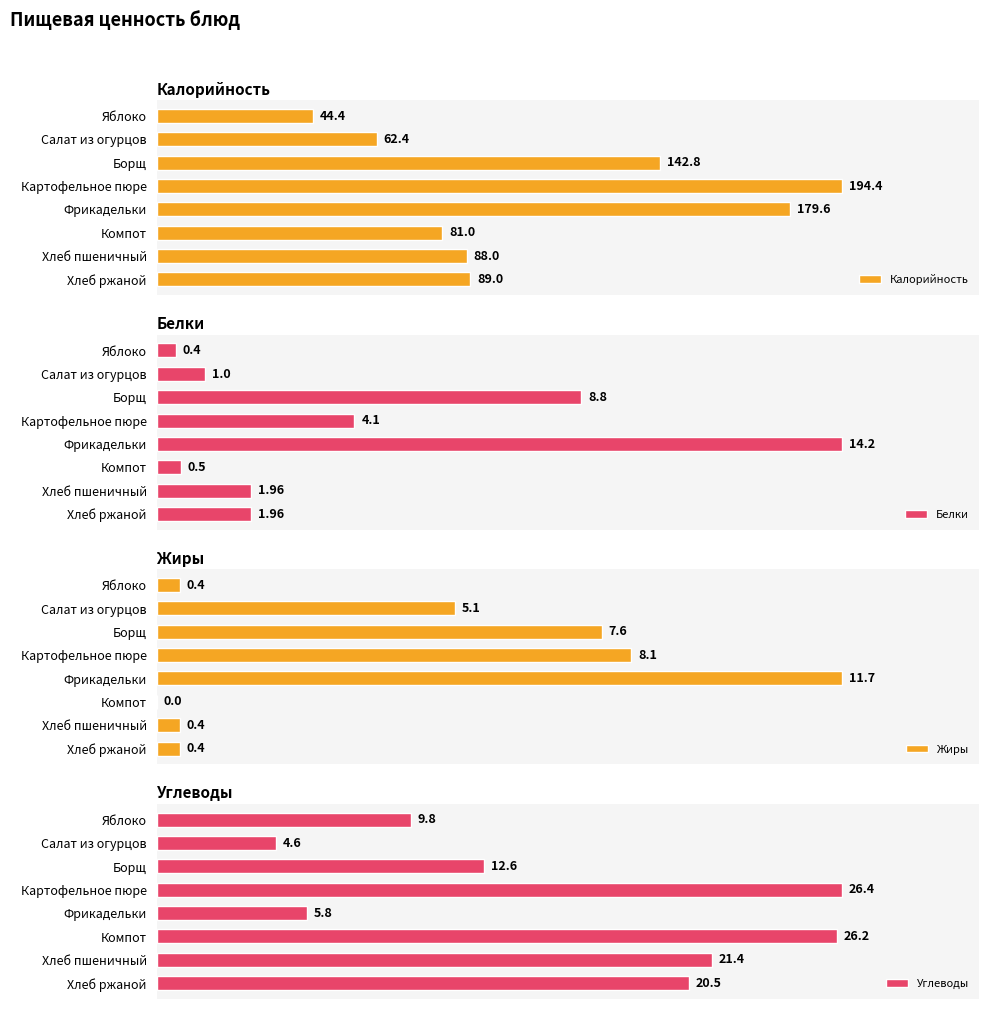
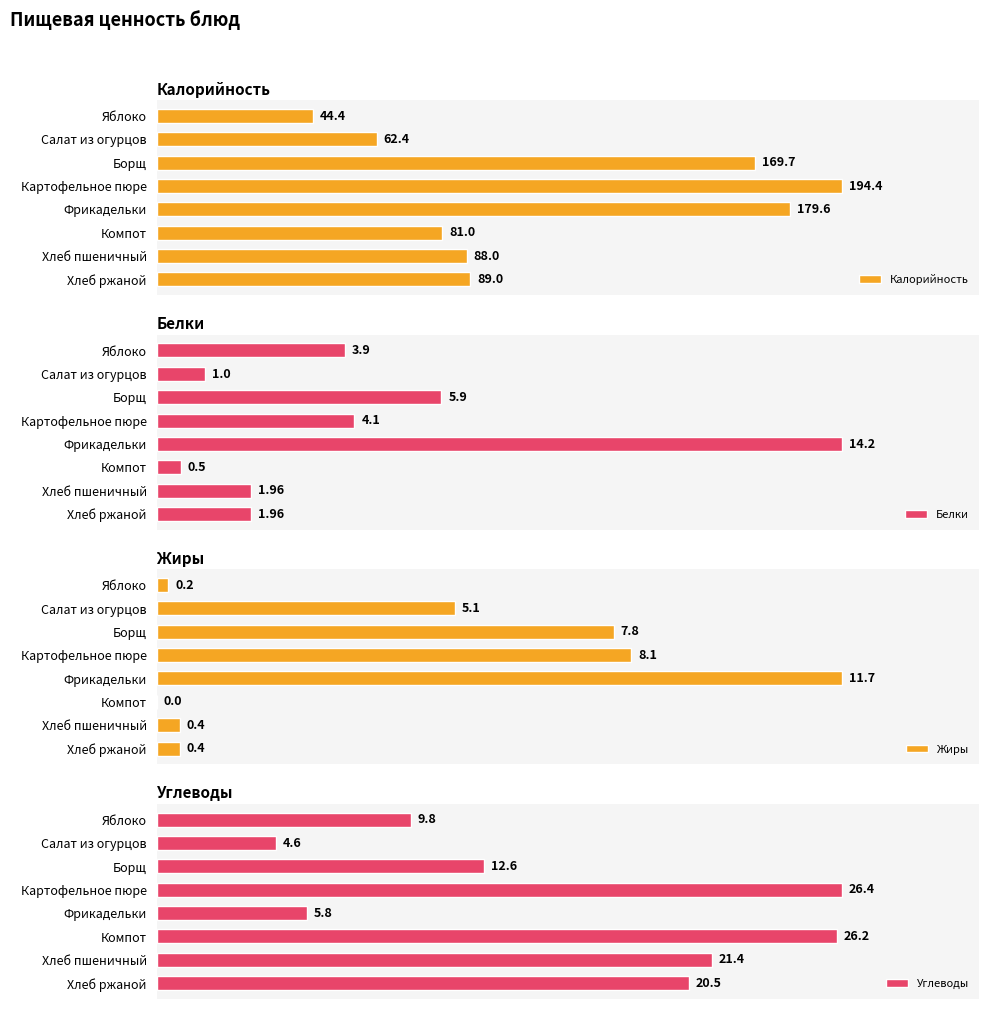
  {
    "Калорийность": {
      "Яблоко": 44.4,
      "Салат из огурцов": 62.4,
-     "Борщ": 142.8,
+     "Борщ": 169.7,
      "Картофельное пюре": 194.4,
      "Фрикадельки": 179.6,
      "Компот": 81.0,
      "Хлеб пшеничный": 88.0,
      "Хлеб ржаной": 89.0
    },
    "Белки": {
-     "Яблоко": 0.4,
+     "Яблоко": 3.9,
      "Салат из огурцов": 1.0,
-     "Борщ": 8.8,
+     "Борщ": 5.9,
      "Картофельное пюре": 4.1,
      "Фрикадельки": 14.2,
      "Компот": 0.5,
      "Хлеб пшеничный": 1.96,
      "Хлеб ржаной": 1.96
    },
    "Жиры": {
-     "Яблоко": 0.4,
+     "Яблоко": 0.2,
      "Салат из огурцов": 5.1,
-     "Борщ": 7.6,
+     "Борщ": 7.8,
      "Картофельное пюре": 8.1,
      "Фрикадельки": 11.7,
      "Компот": 0.0,
      "Хлеб пшеничный": 0.4,
      "Хлеб ржаной": 0.4
    },
    "Углеводы": {
      "Яблоко": 9.8,
      "Салат из огурцов": 4.6,
      "Борщ": 12.6,
      "Картофельное пюре": 26.4,
      "Фрикадельки": 5.8,
      "Компот": 26.2,
      "Хлеб пшеничный": 21.4,
      "Хлеб ржаной": 20.5
    }
  }
